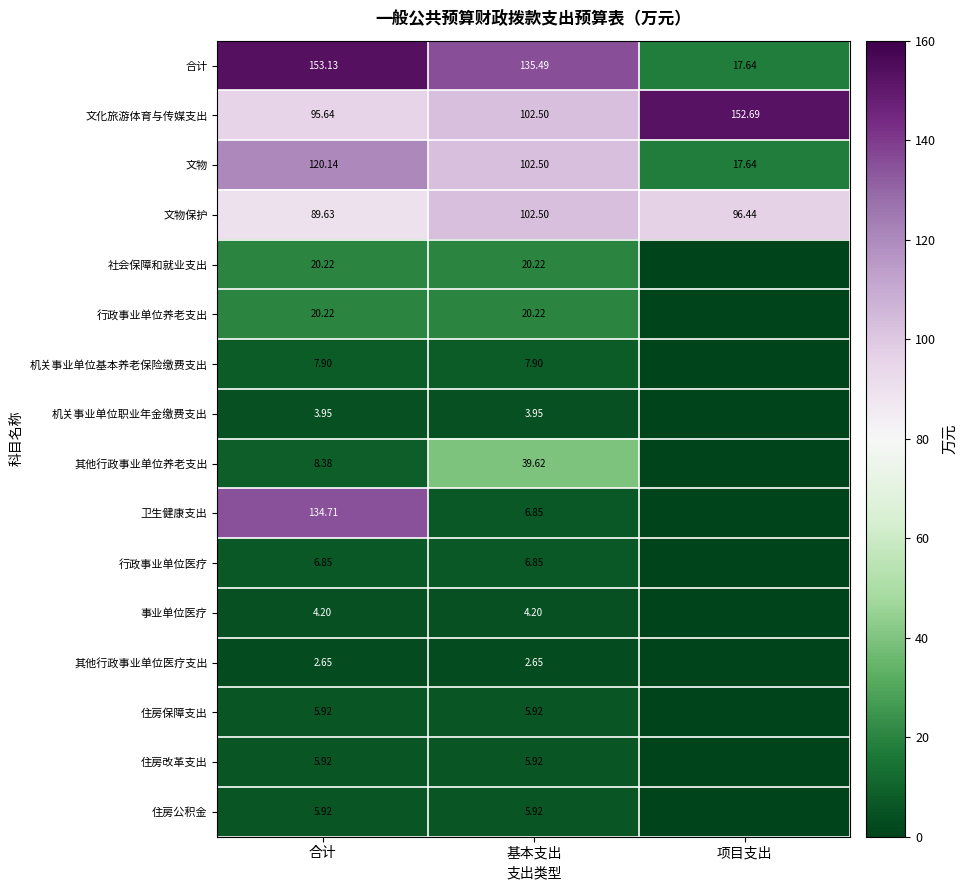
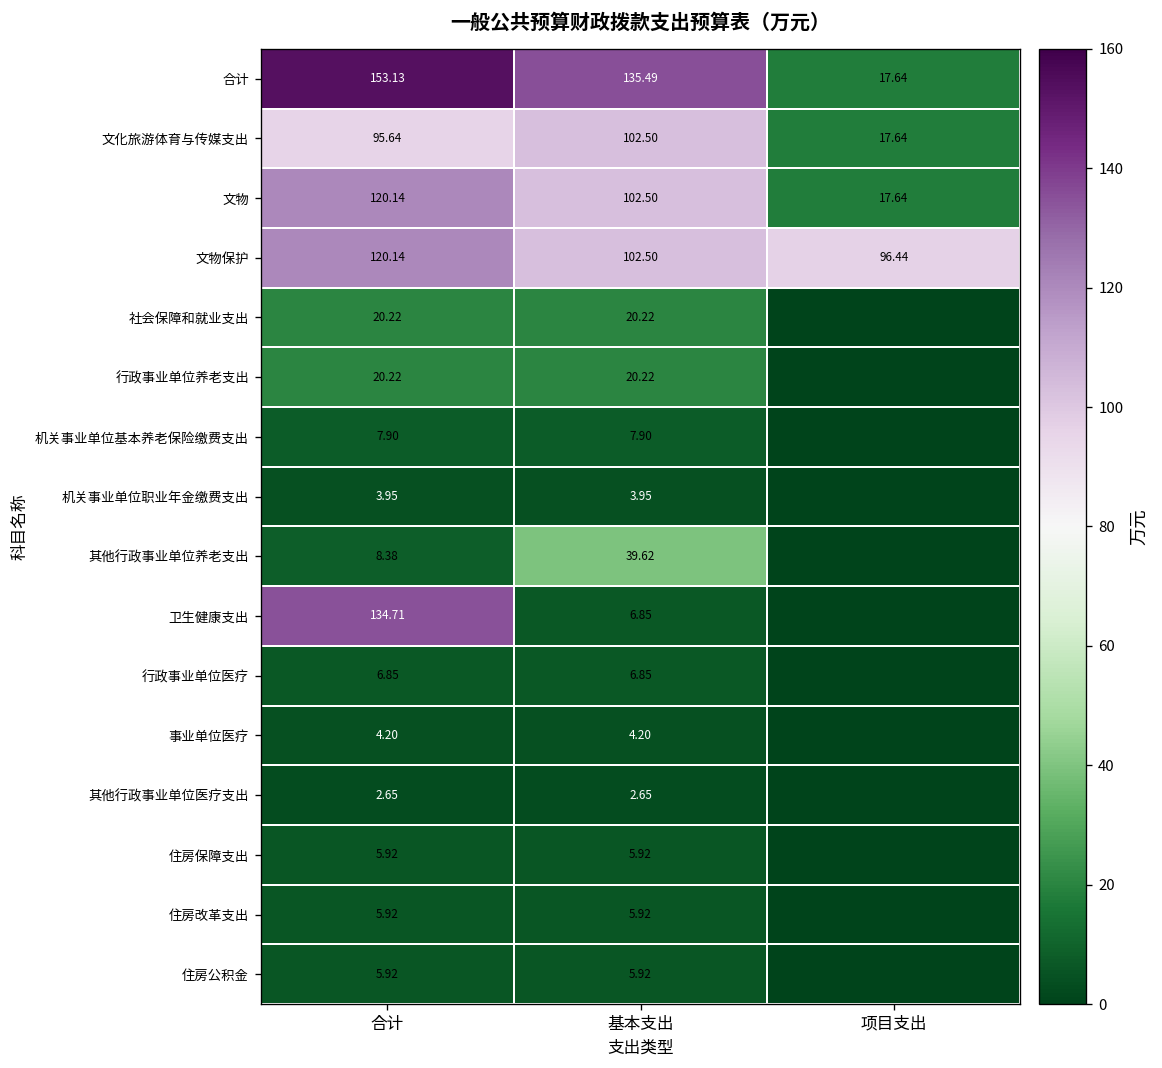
  {
    "合计": {
      "合计": 153.13,
      "基本支出": 135.49,
      "项目支出": 17.64
    },
    "文化旅游体育与传媒支出": {
      "合计": 95.64,
      "基本支出": 102.50,
-     "项目支出": 152.69
+     "项目支出": 17.64
    },
    "文物": {
      "合计": 120.14,
      "基本支出": 102.50,
      "项目支出": 17.64
    },
    "文物保护": {
-     "合计": 89.63,
+     "合计": 120.14,
      "基本支出": 102.50,
      "项目支出": 96.44
    },
    "社会保障和就业支出": {
      "合计": 20.22,
      "基本支出": 20.22
    },
    "行政事业单位养老支出": {
      "合计": 20.22,
      "基本支出": 20.22
    },
    "机关事业单位基本养老保险缴费支出": {
      "合计": 7.90,
      "基本支出": 7.90
    },
    "机关事业单位职业年金缴费支出": {
      "合计": 3.95,
      "基本支出": 3.95
    },
    "其他行政事业单位养老支出": {
      "合计": 8.38,
      "基本支出": 39.62
    },
    "卫生健康支出": {
      "合计": 134.71,
      "基本支出": 6.85
    },
    "行政事业单位医疗": {
      "合计": 6.85,
      "基本支出": 6.85
    },
    "事业单位医疗": {
      "合计": 4.20,
      "基本支出": 4.20
    },
    "其他行政事业单位医疗支出": {
      "合计": 2.65,
      "基本支出": 2.65
    },
    "住房保障支出": {
      "合计": 5.92,
      "基本支出": 5.92
    },
    "住房改革支出": {
      "合计": 5.92,
      "基本支出": 5.92
    },
    "住房公积金": {
      "合计": 5.92,
      "基本支出": 5.92
    }
  }
